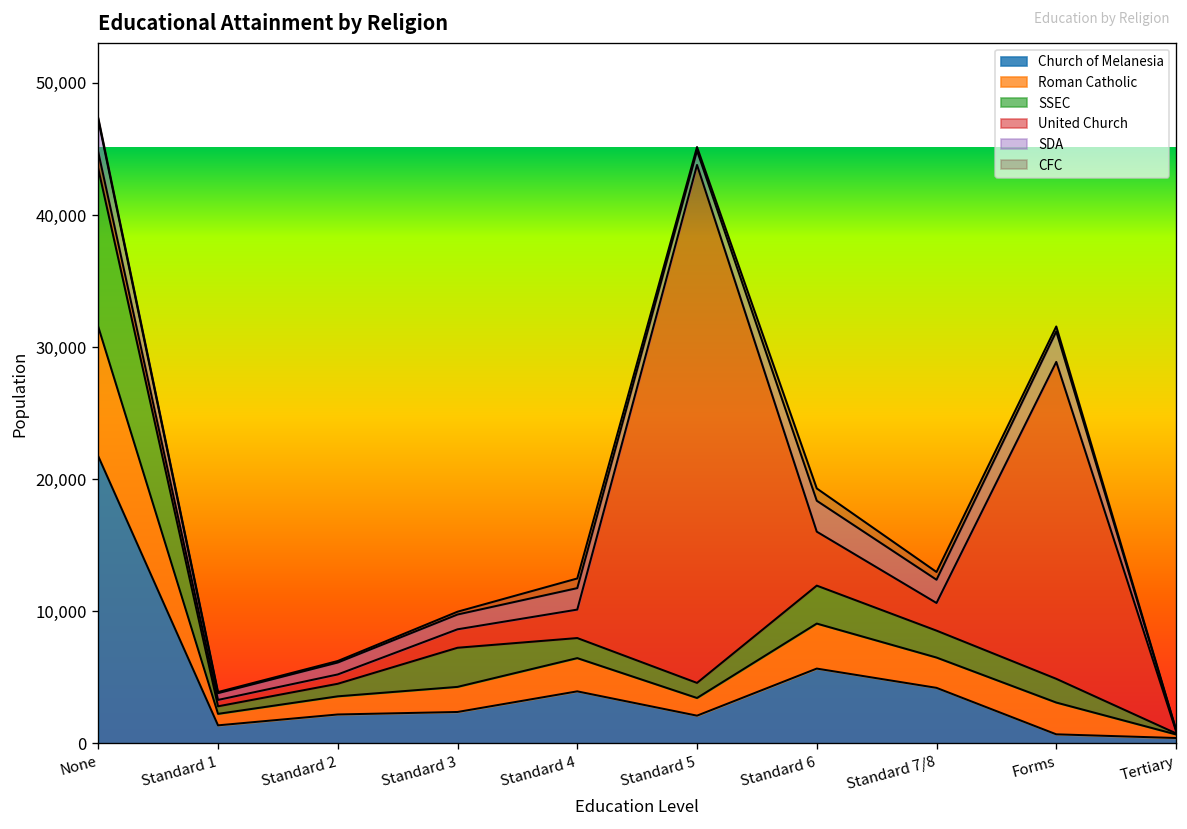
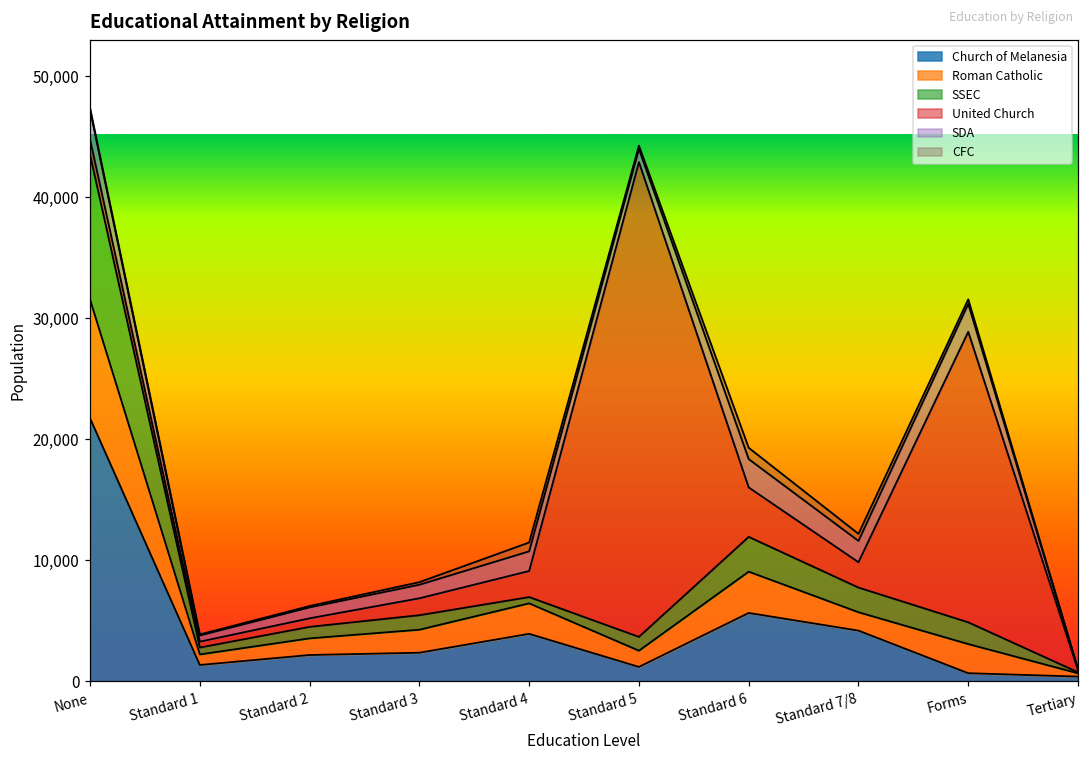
  {
    "Church of Melanesia": {
      "None": "21,700",
      "Standard 1": "1,400",
      "Standard 2": "2,200",
      "Standard 3": "2,400",
      "Standard 4": "3,900",
-     "Standard 5": "2,100",
+     "Standard 5": "1,200",
      "Standard 6": "5,700",
      "Standard 7/8": "4,200",
      "Forms": "700",
      "Tertiary": "400"
    },
    "Roman Catholic": {
      "None": "9,800",
      "Standard 1": "900",
      "Standard 2": "1,400",
      "Standard 3": "1,900",
      "Standard 4": "2,500",
      "Standard 5": "1,300",
      "Standard 6": "3,400",
-     "Standard 7/8": "2,300",
+     "Standard 7/8": "1,500",
      "Forms": "2,400"
    },
    "SSEC": {
      "None": "12,000",
      "Standard 1": "600",
      "Standard 2": "1,000",
-     "Standard 3": "3,000",
-     "Standard 4": "1,500",
+     "Standard 3": "1,200",
+     "Standard 4": "500",
      "Standard 5": "1,100",
      "Standard 6": "2,900",
      "Standard 7/8": "2,000",
      "Forms": "1,800"
    },
    "United Church": {
      "None": "1,300",
      "Standard 1": "500",
      "Standard 2": "700",
      "Standard 3": "1,400",
      "Standard 4": "2,200",
      "Standard 5": "39,200",
      "Standard 6": "4,100",
      "Standard 7/8": "2,100",
      "Forms": "24,000"
    }
  }
